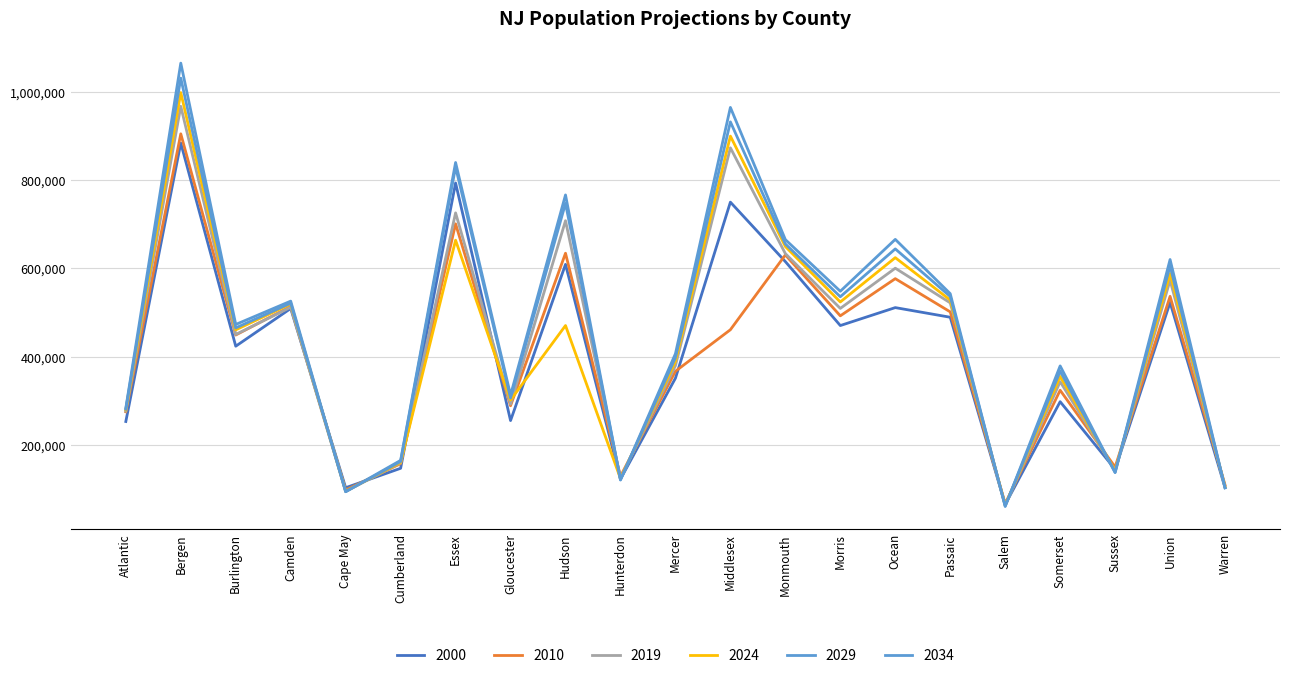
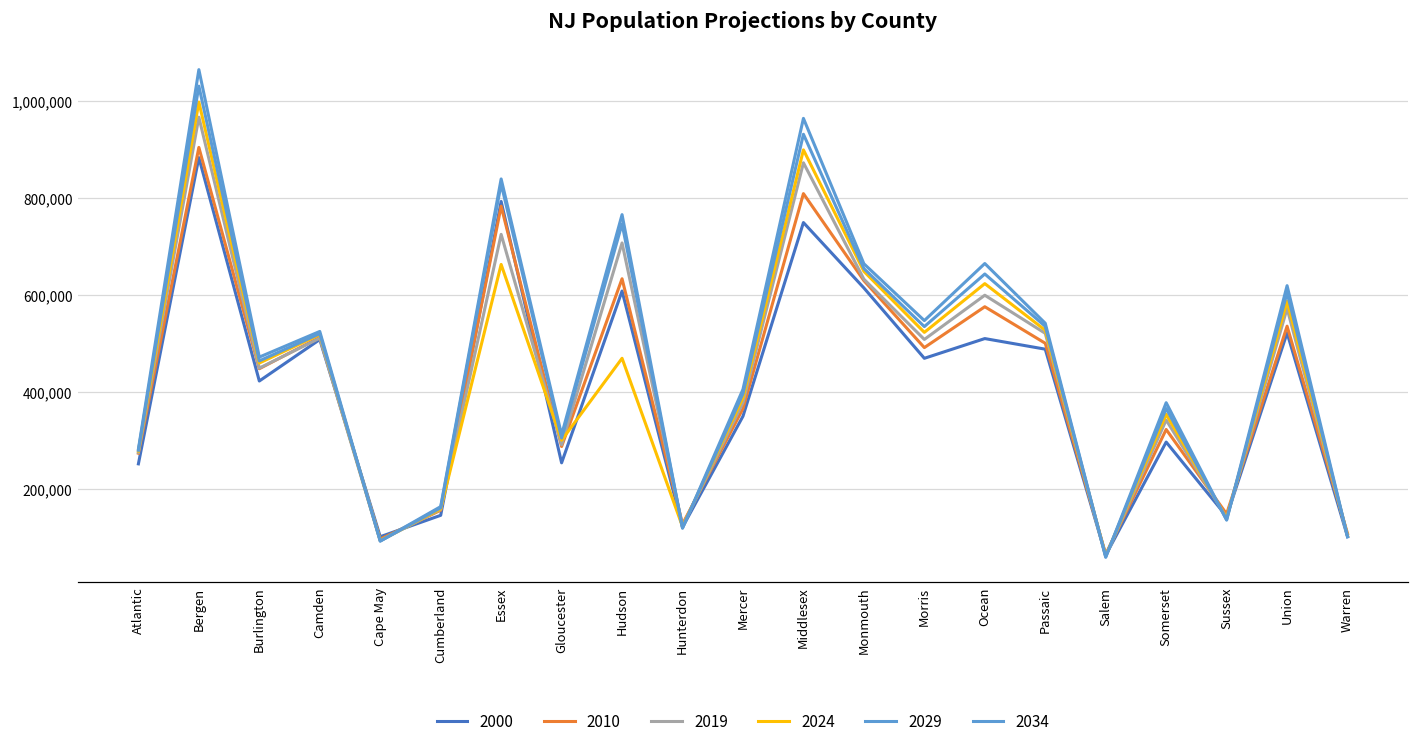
  {
    "2010": {
      "Bergen": "910,000",
-     "Essex": "700,000",
+     "Essex": "780,000",
      "Hudson": "630,000",
      "Mercer": "370,000",
-     "Middlesex": "460,000",
+     "Middlesex": "810,000",
      "Morris": "490,000",
      "Ocean": "580,000",
      "Passaic": "500,000",
      "Somerset": "320,000",
      "Union": "540,000"
    },
    "2019": {
      "Bergen": "970,000",
      "Essex": "730,000",
      "Hudson": "710,000",
      "Mercer": "380,000",
      "Middlesex": "870,000",
      "Morris": "510,000",
      "Ocean": "600,000",
      "Passaic": "520,000",
      "Somerset": "340,000",
      "Union": "570,000"
    },
    "2024": {
      "Bergen": "1,000,000",
      "Essex": "660,000",
      "Hudson": "470,000",
      "Mercer": "390,000",
      "Middlesex": "900,000",
      "Morris": "520,000",
      "Ocean": "620,000",
      "Passaic": "530,000",
      "Somerset": "350,000",
      "Union": "590,000"
    }
  }
